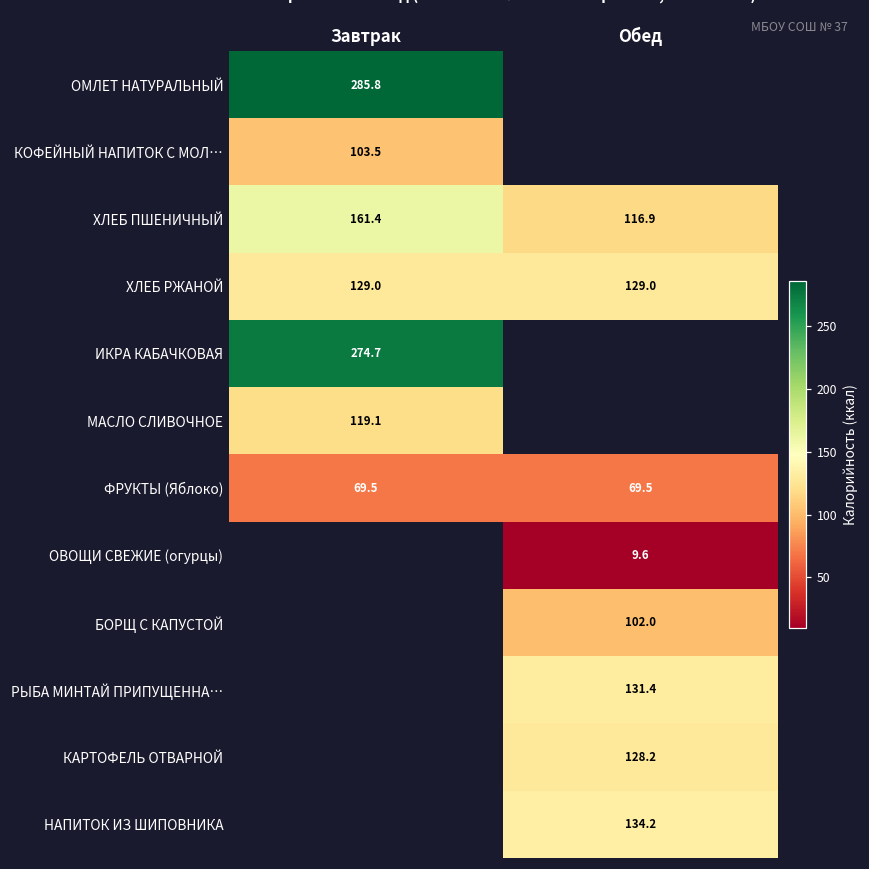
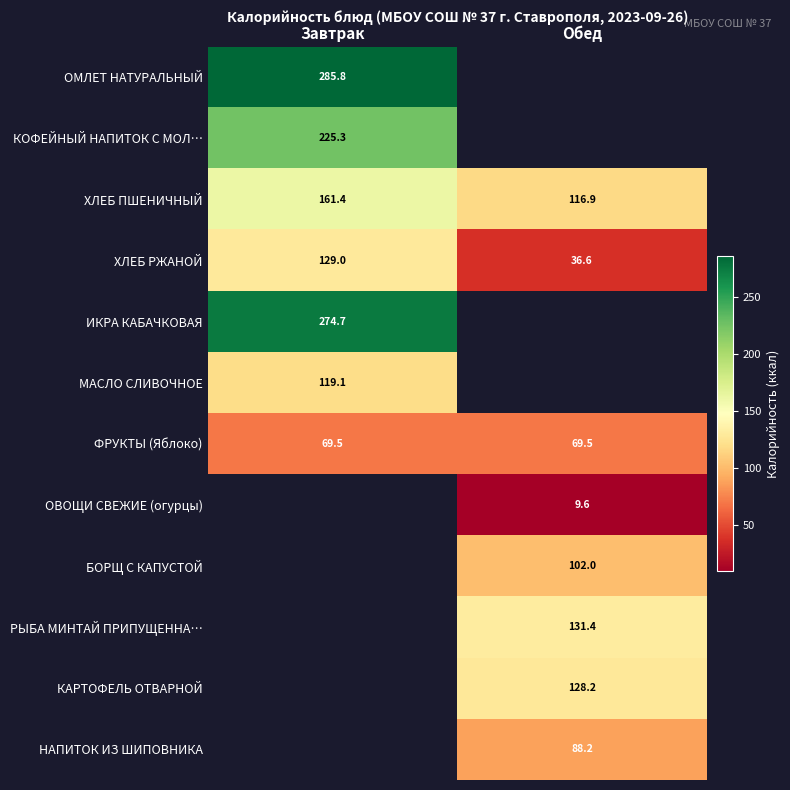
  {
    "ОМЛЕТ НАТУРАЛЬНЫЙ": {
      "Завтрак": 285.8
    },
    "КОФЕЙНЫЙ НАПИТОК С МОЛ…": {
-     "Завтрак": 103.5
+     "Завтрак": 225.3
    },
    "ХЛЕБ ПШЕНИЧНЫЙ": {
      "Завтрак": 161.4,
      "Обед": 116.9
    },
    "ХЛЕБ РЖАНОЙ": {
      "Завтрак": 129.0,
-     "Обед": 129.0
+     "Обед": 36.6
    },
    "ИКРА КАБАЧКОВАЯ": {
      "Завтрак": 274.7
    },
    "МАСЛО СЛИВОЧНОЕ": {
      "Завтрак": 119.1
    },
    "ФРУКТЫ (Яблоко)": {
      "Завтрак": 69.5,
      "Обед": 69.5
    },
    "ОВОЩИ СВЕЖИЕ (огурцы)": {
      "Обед": 9.6
    },
    "БОРЩ С КАПУСТОЙ": {
      "Обед": 102.0
    },
    "РЫБА МИНТАЙ ПРИПУЩЕННА…": {
      "Обед": 131.4
    },
    "КАРТОФЕЛЬ ОТВАРНОЙ": {
      "Обед": 128.2
    },
    "НАПИТОК ИЗ ШИПОВНИКА": {
-     "Обед": 134.2
+     "Обед": 88.2
    }
  }
